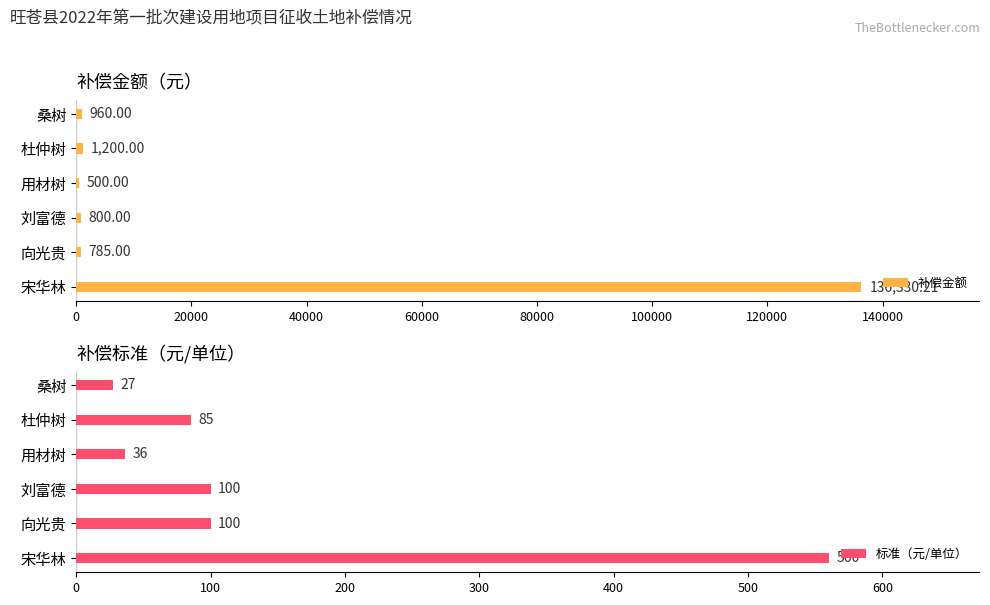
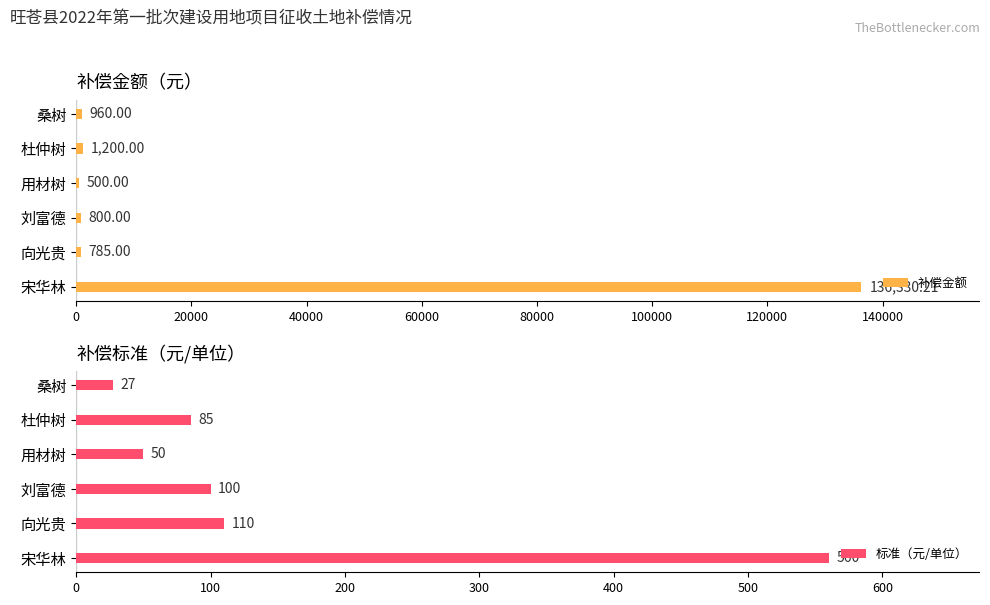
  {
    "补偿金额（元）": {
      "桑树": "960.00",
      "杜仲树": "1,200.00",
      "用材树": "500.00",
      "刘富德": "800.00",
      "向光贵": "785.00",
      "宋华林": "136,330.21"
    },
    "补偿标准（元/单位）": {
      "桑树": "27",
      "杜仲树": "85",
-     "用材树": "36",
+     "用材树": "50",
      "刘富德": "100",
-     "向光贵": "100",
+     "向光贵": "110",
      "宋华林": "560"
    }
  }
